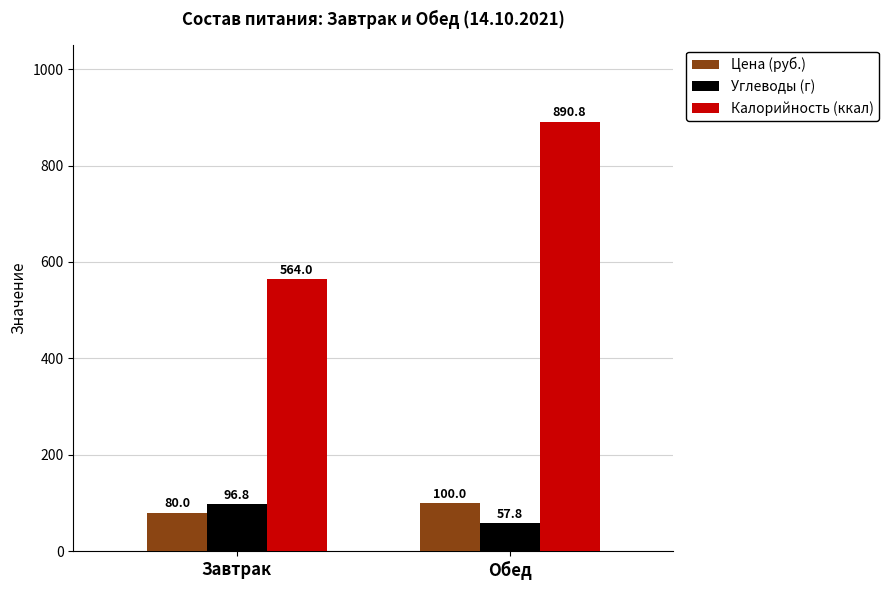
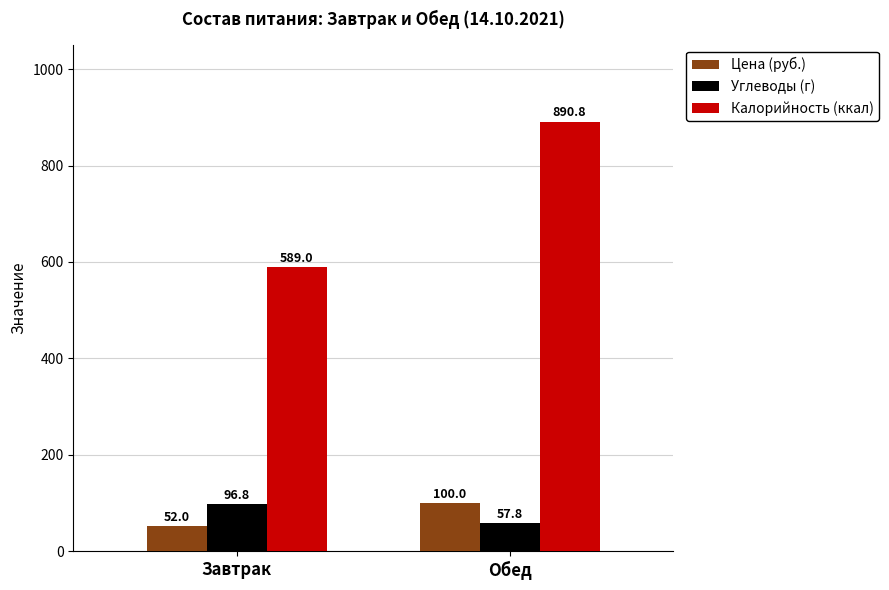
  {
    "Цена (руб.)": {
-     "Завтрак": 80.0,
+     "Завтрак": 52.0,
      "Обед": 100.0
    },
    "Углеводы (г)": {
      "Завтрак": 96.8,
      "Обед": 57.8
    },
    "Калорийность (ккал)": {
-     "Завтрак": 564.0,
+     "Завтрак": 589.0,
      "Обед": 890.8
    }
  }
